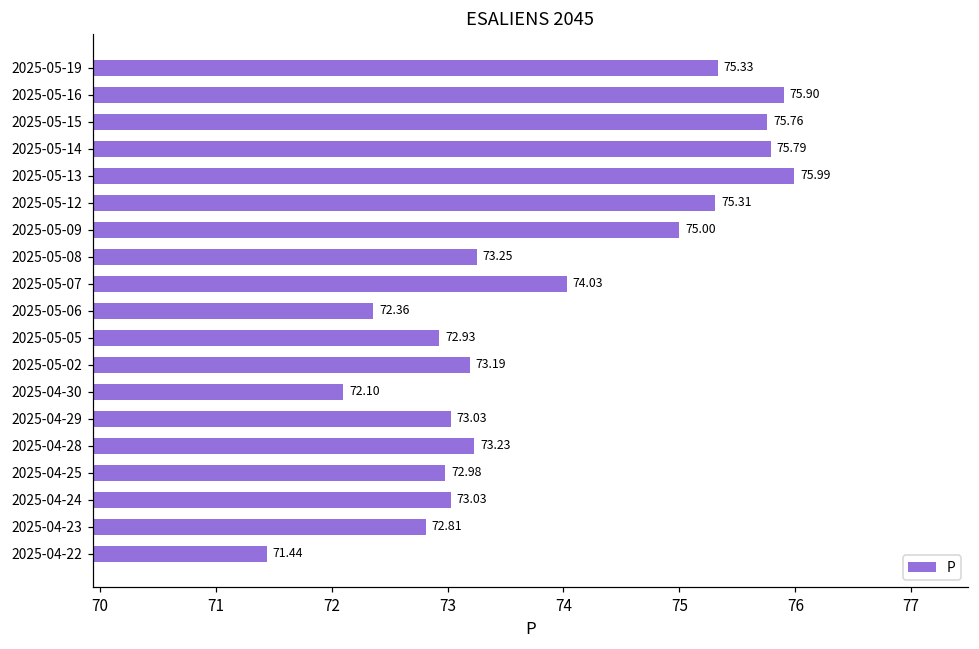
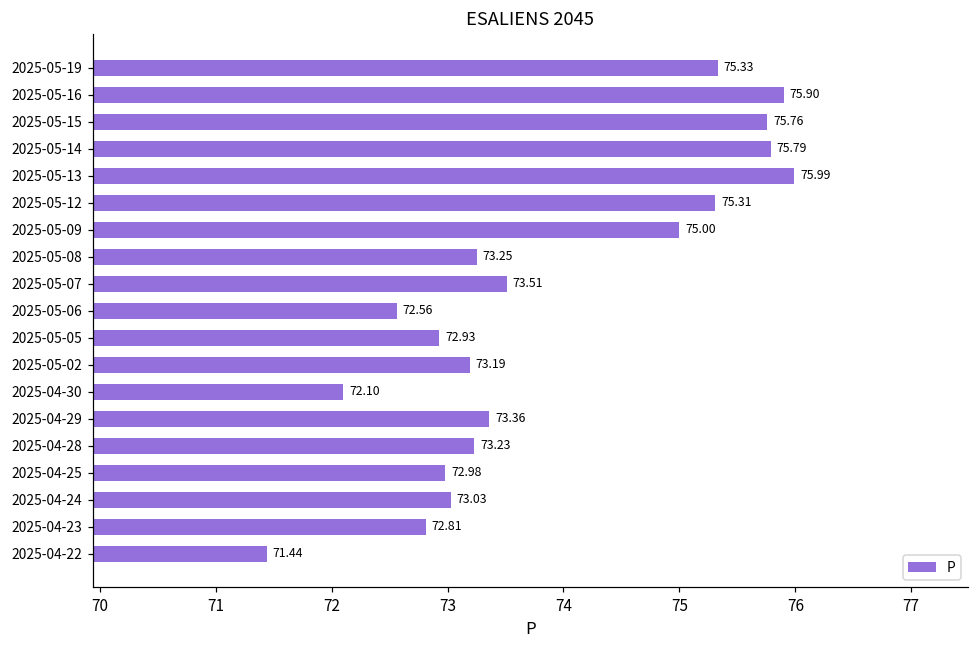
  {
    "2025-05-19": 75.33,
    "2025-05-16": 75.90,
    "2025-05-15": 75.76,
    "2025-05-14": 75.79,
    "2025-05-13": 75.99,
    "2025-05-12": 75.31,
    "2025-05-09": 75.00,
    "2025-05-08": 73.25,
-   "2025-05-07": 74.03,
-   "2025-05-06": 72.36,
+   "2025-05-07": 73.51,
+   "2025-05-06": 72.56,
    "2025-05-05": 72.93,
    "2025-05-02": 73.19,
    "2025-04-30": 72.10,
-   "2025-04-29": 73.03,
+   "2025-04-29": 73.36,
    "2025-04-28": 73.23,
    "2025-04-25": 72.98,
    "2025-04-24": 73.03,
    "2025-04-23": 72.81,
    "2025-04-22": 71.44
  }
